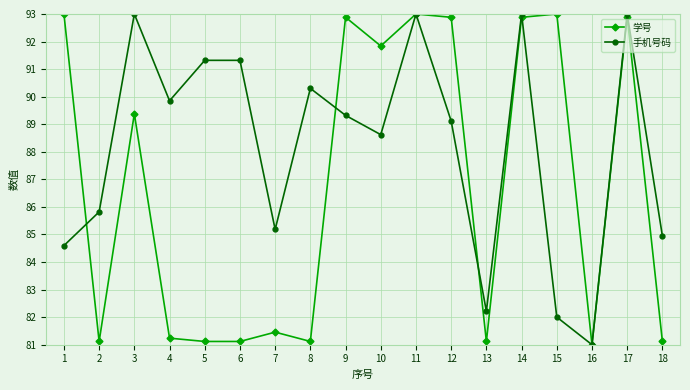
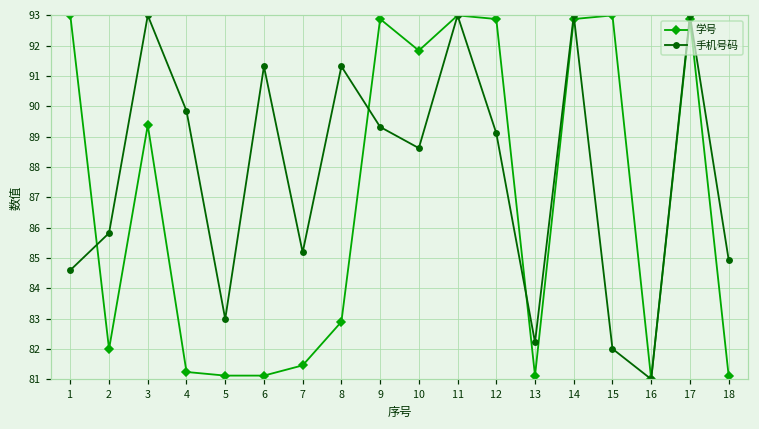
  {
    "学号": {
      "1": 93.0,
-     "2": 81.1,
+     "2": 82.0,
      "3": 89.4,
      "4": 81.2,
      "5": 81.1,
      "6": 81.1,
      "7": 81.5,
-     "8": 81.1,
+     "8": 82.9,
      "9": 92.9,
      "10": 91.8,
      "12": 92.9,
      "13": 81.1,
      "14": 92.9,
      "15": 93.0,
      "17": 92.9,
      "18": 81.1
    },
    "手机号码": {
      "1": 84.6,
      "2": 85.8,
      "3": 93.0,
      "4": 89.9,
-     "5": 91.3,
+     "5": 83.0,
      "6": 91.3,
      "7": 85.2,
-     "8": 90.3,
+     "8": 91.3,
      "9": 89.3,
      "10": 88.6,
      "12": 89.1,
      "13": 82.2,
      "14": 93.0,
      "15": 82.0,
      "17": 93.0,
      "18": 84.9
    }
  }
